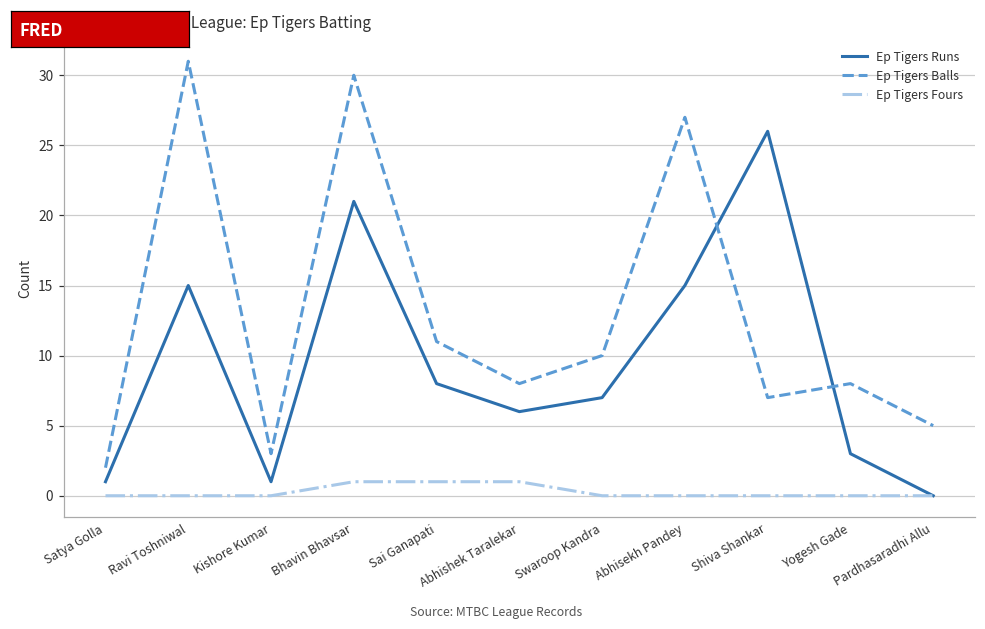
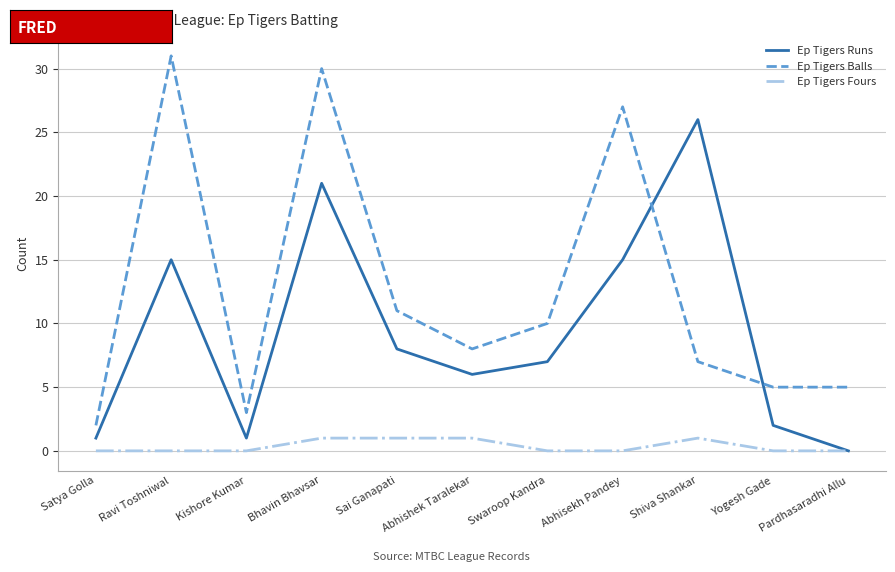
  {
    "Ep Tigers Runs": {
      "Satya Golla": 1,
      "Ravi Toshniwal": 15,
      "Kishore Kumar": 1,
      "Bhavin Bhavsar": 21,
      "Sai Ganapati": 8,
      "Abhishek Taralekar": 6,
      "Swaroop Kandra": 7,
      "Abhisekh Pandey": 15,
      "Shiva Shankar": 26,
-     "Yogesh Gade": 3
+     "Yogesh Gade": 2
    },
    "Ep Tigers Balls": {
      "Satya Golla": 2,
      "Ravi Toshniwal": 31,
      "Kishore Kumar": 3,
      "Bhavin Bhavsar": 30,
      "Sai Ganapati": 11,
      "Abhishek Taralekar": 8,
      "Swaroop Kandra": 10,
      "Abhisekh Pandey": 27,
      "Shiva Shankar": 7,
-     "Yogesh Gade": 8,
+     "Yogesh Gade": 5,
      "Pardhasaradhi Allu": 5
    },
    "Ep Tigers Fours": {
      "Satya Golla": 0,
      "Ravi Toshniwal": 0,
      "Kishore Kumar": 0,
      "Bhavin Bhavsar": 1,
      "Sai Ganapati": 1,
      "Abhishek Taralekar": 1,
      "Swaroop Kandra": 0,
      "Abhisekh Pandey": 0,
-     "Shiva Shankar": 0,
+     "Shiva Shankar": 1,
      "Yogesh Gade": 0
    }
  }
